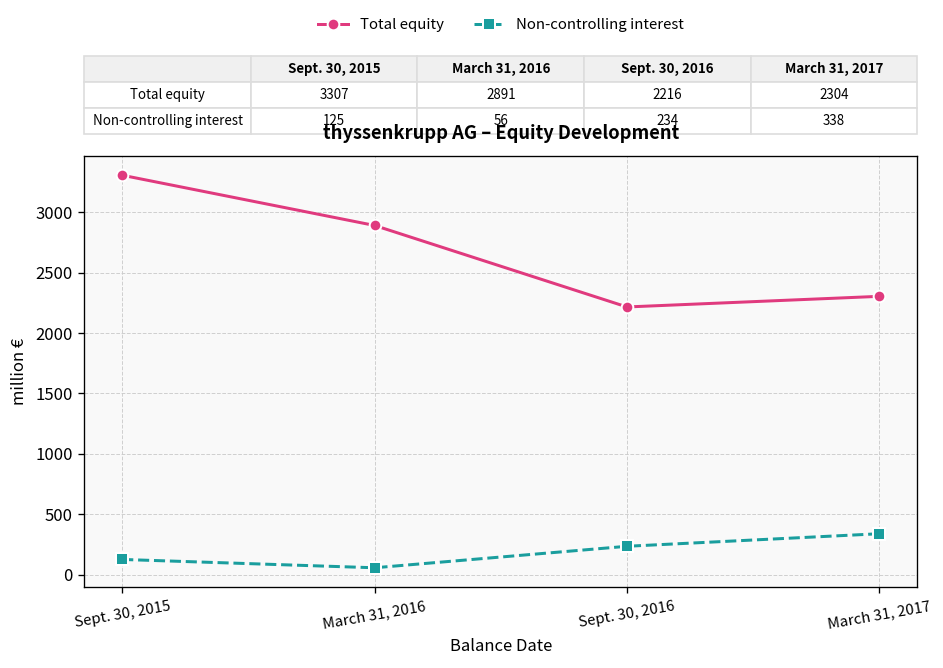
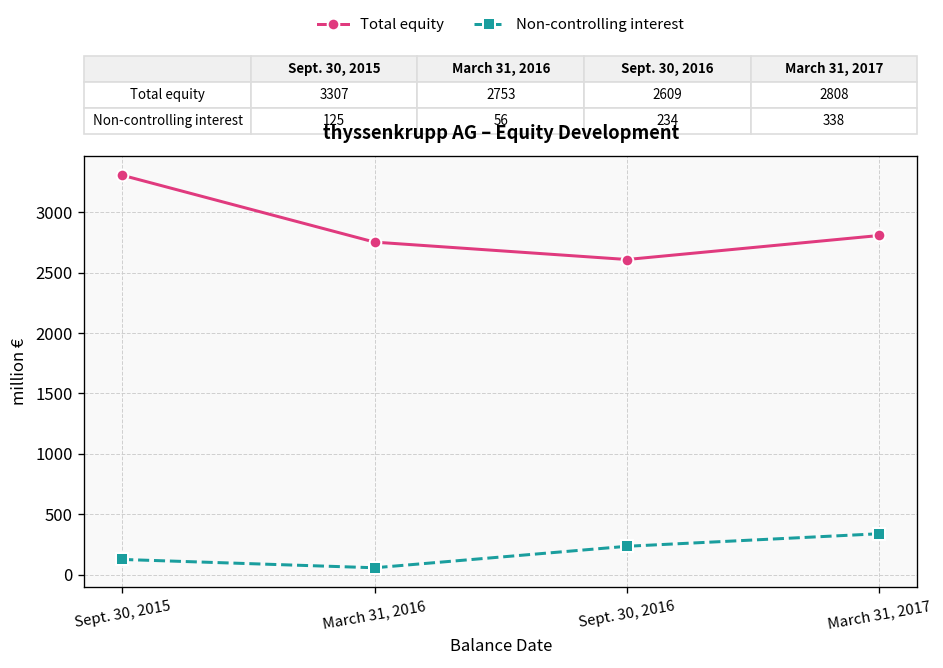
  {
    "Total equity": {
-     "March 31, 2016": 2891,
-     "Sept. 30, 2016": 2216,
-     "March 31, 2017": 2304
+     "March 31, 2016": 2753,
+     "Sept. 30, 2016": 2609,
+     "March 31, 2017": 2808
    },
    "Non-controlling interest": {
      "Sept. 30, 2015": 130,
      "March 31, 2016": 60,
      "Sept. 30, 2016": 230,
      "March 31, 2017": 340
    }
  }
